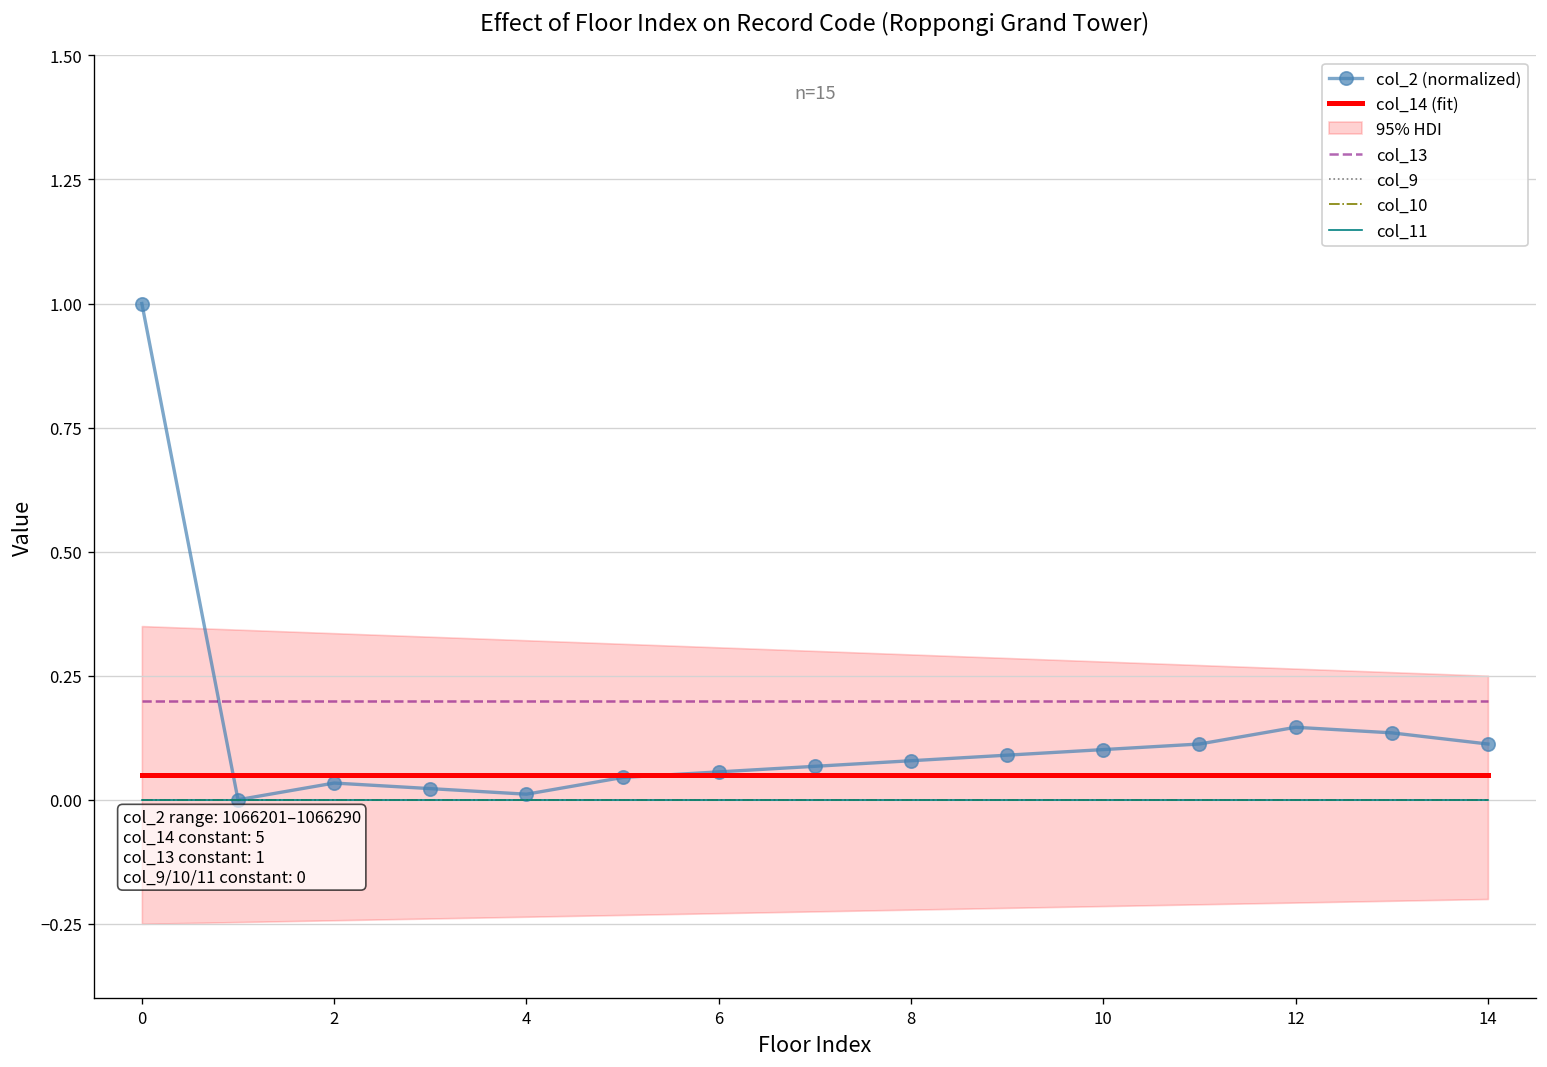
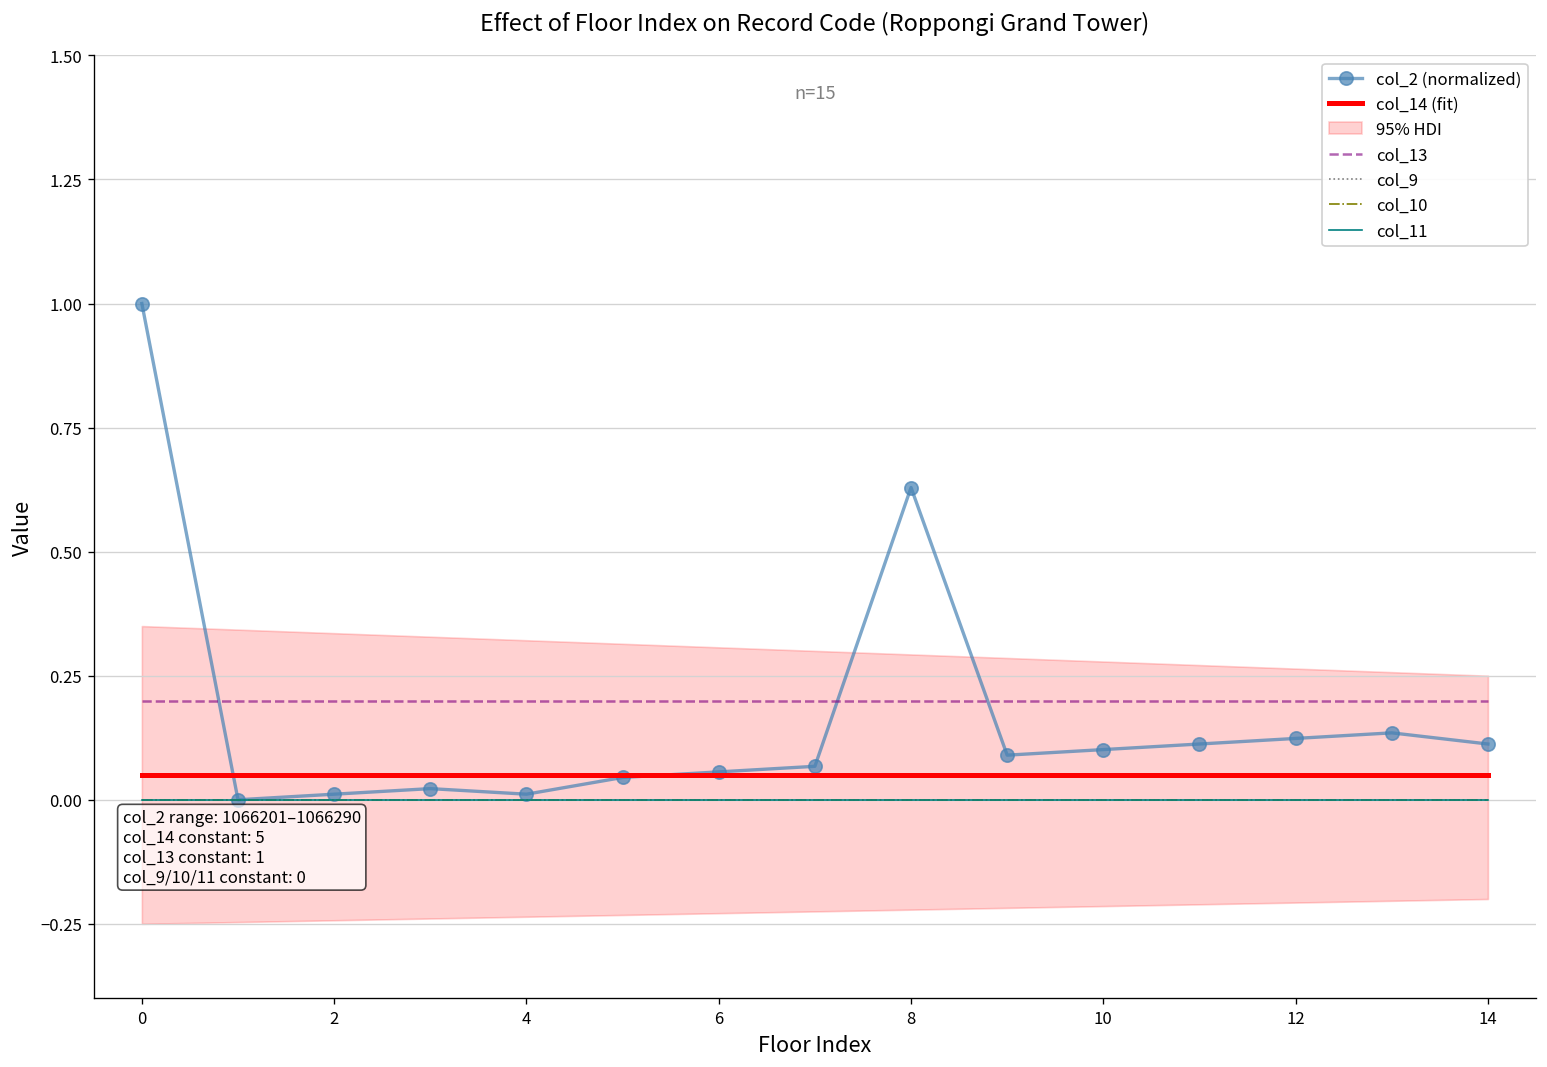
  {
    "col_2 (normalized)": {
      "0": 1.00,
-     "2": 0.03,
+     "2": 0.01,
      "4": 0.01,
-     "8": 0.08,
+     "8": 0.63,
      "10": 0.10,
-     "12": 0.15,
+     "12": 0.12,
      "14": 0.11
    },
    "col_13": {
      "0": 0.20,
      "2": 0.20,
      "4": 0.20,
      "6": 0.20,
      "8": 0.20,
      "10": 0.20,
      "12": 0.20,
      "14": 0.20
    },
    "col_11": {
      "4": 0.00,
      "6": 0.00,
      "8": 0.00,
      "10": 0.00,
      "12": 0.00,
      "14": 0.00
    }
  }
